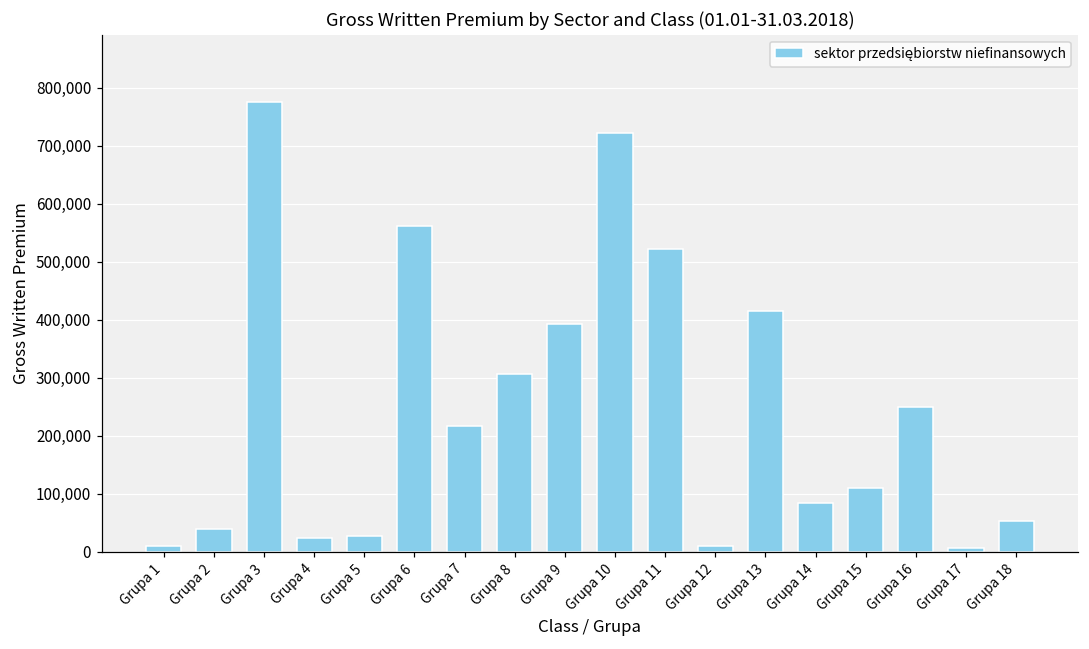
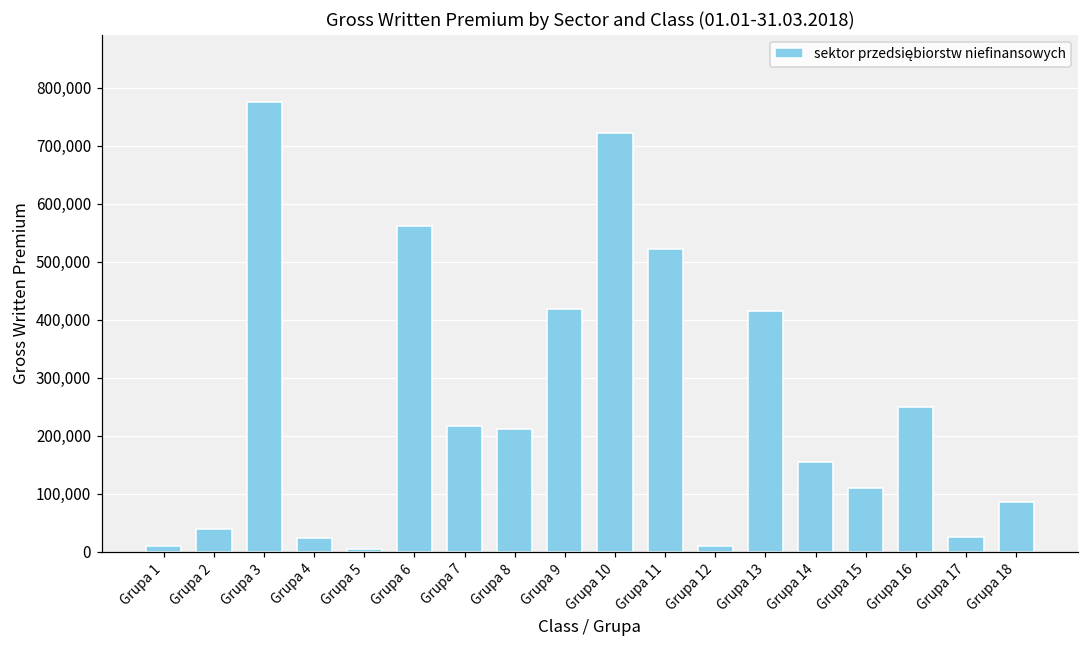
  {
    "Grupa 1": "10,000",
    "Grupa 2": "40,000",
    "Grupa 3": "780,000",
    "Grupa 4": "20,000",
-   "Grupa 5": "30,000",
+   "Grupa 5": "0",
    "Grupa 6": "560,000",
    "Grupa 7": "220,000",
-   "Grupa 8": "310,000",
-   "Grupa 9": "390,000",
+   "Grupa 8": "210,000",
+   "Grupa 9": "420,000",
    "Grupa 10": "720,000",
    "Grupa 11": "520,000",
    "Grupa 12": "10,000",
    "Grupa 13": "420,000",
-   "Grupa 14": "80,000",
+   "Grupa 14": "160,000",
    "Grupa 15": "110,000",
    "Grupa 16": "250,000",
-   "Grupa 17": "10,000",
-   "Grupa 18": "50,000"
+   "Grupa 17": "20,000",
+   "Grupa 18": "90,000"
  }
